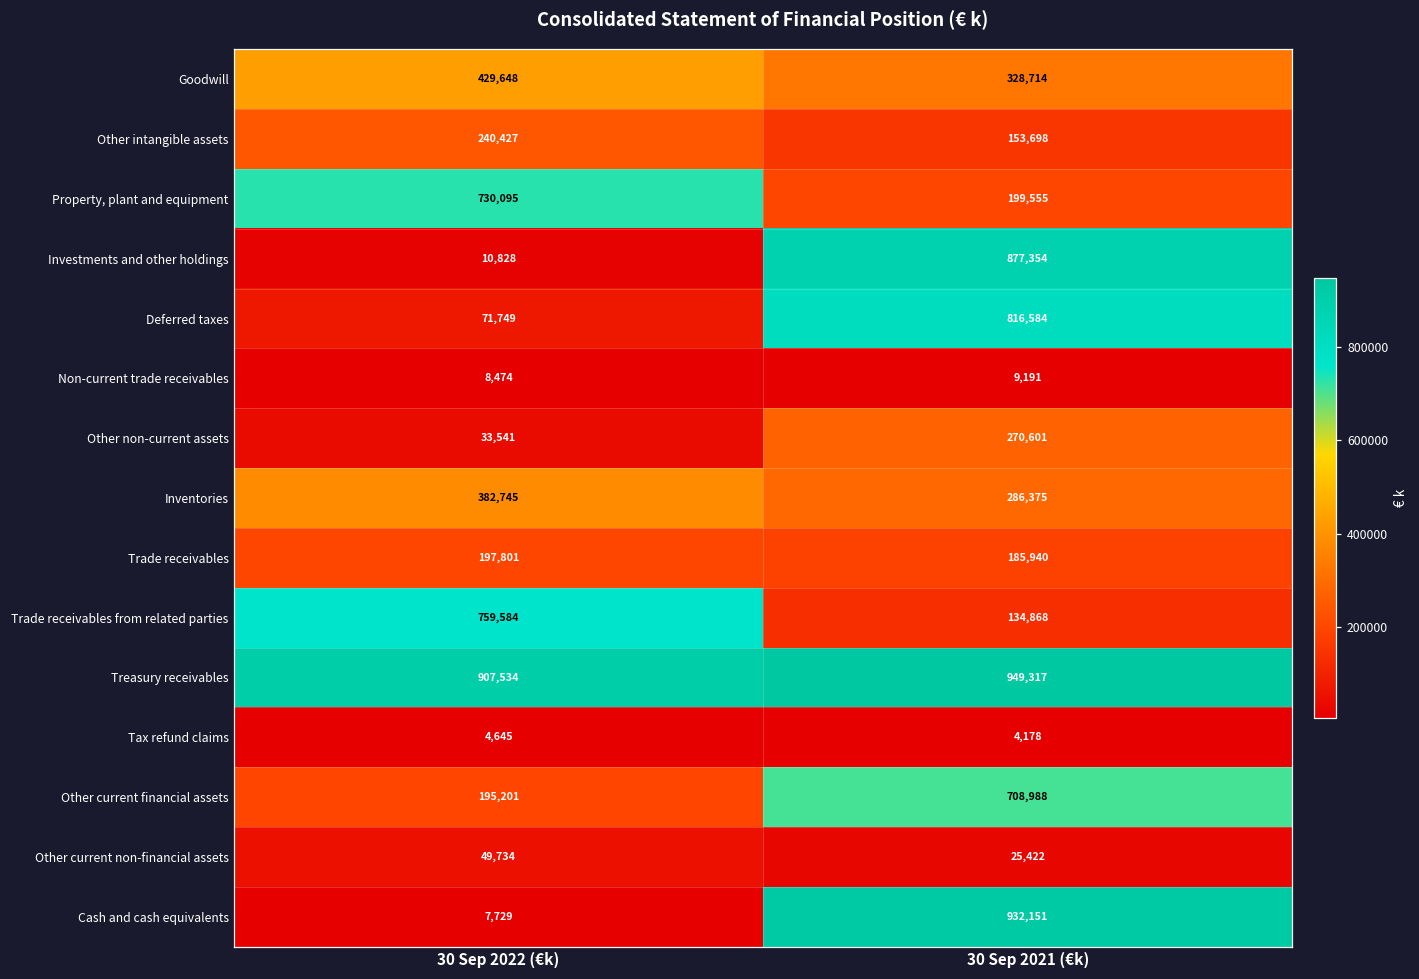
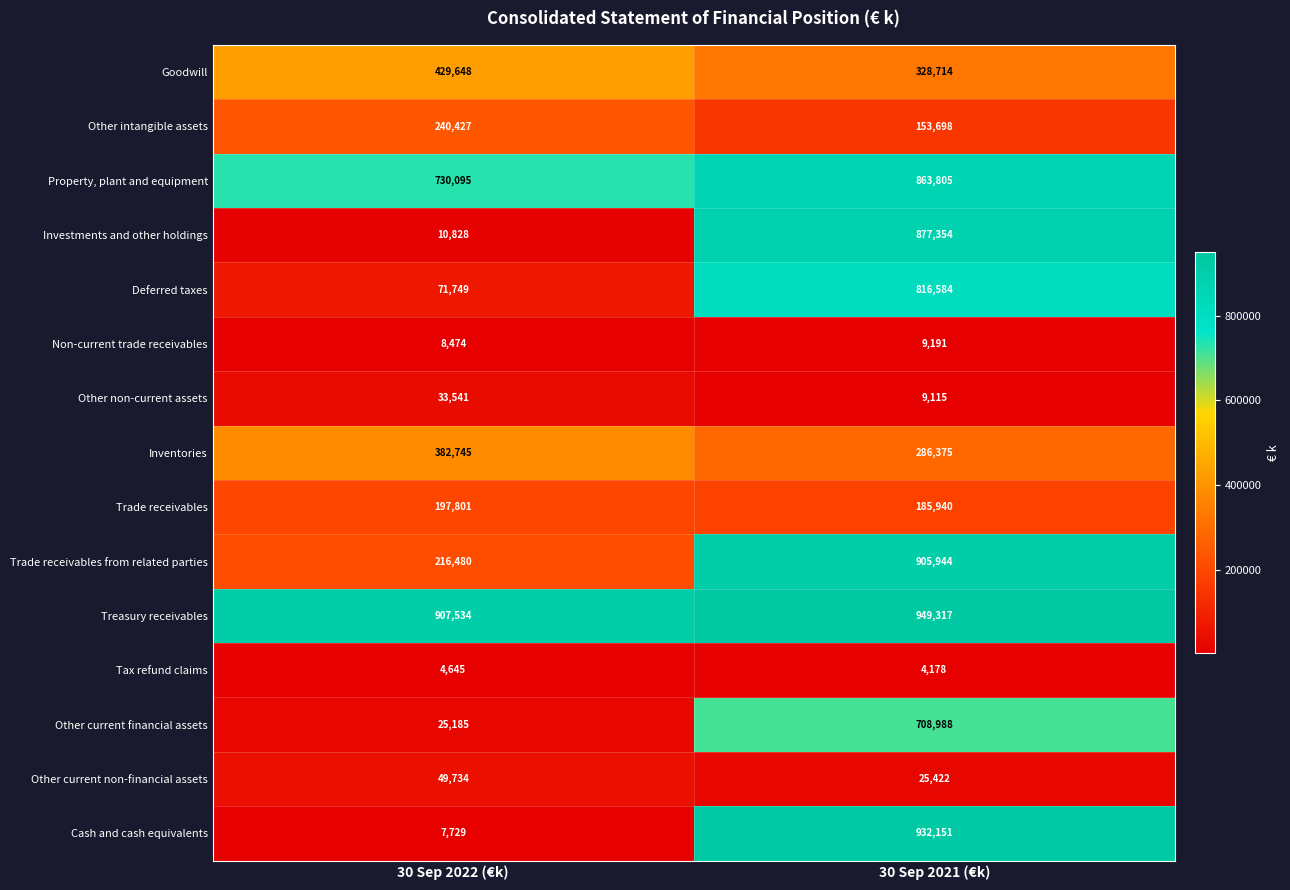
  {
    "Goodwill": {
      "30 Sep 2022 (€k)": "429,648",
      "30 Sep 2021 (€k)": "328,714"
    },
    "Other intangible assets": {
      "30 Sep 2022 (€k)": "240,427",
      "30 Sep 2021 (€k)": "153,698"
    },
    "Property, plant and equipment": {
      "30 Sep 2022 (€k)": "730,095",
-     "30 Sep 2021 (€k)": "199,555"
+     "30 Sep 2021 (€k)": "863,805"
    },
    "Investments and other holdings": {
      "30 Sep 2022 (€k)": "10,828",
      "30 Sep 2021 (€k)": "877,354"
    },
    "Deferred taxes": {
      "30 Sep 2022 (€k)": "71,749",
      "30 Sep 2021 (€k)": "816,584"
    },
    "Non-current trade receivables": {
      "30 Sep 2022 (€k)": "8,474",
      "30 Sep 2021 (€k)": "9,191"
    },
    "Other non-current assets": {
      "30 Sep 2022 (€k)": "33,541",
-     "30 Sep 2021 (€k)": "270,601"
+     "30 Sep 2021 (€k)": "9,115"
    },
    "Inventories": {
      "30 Sep 2022 (€k)": "382,745",
      "30 Sep 2021 (€k)": "286,375"
    },
    "Trade receivables": {
      "30 Sep 2022 (€k)": "197,801",
      "30 Sep 2021 (€k)": "185,940"
    },
    "Trade receivables from related parties": {
-     "30 Sep 2022 (€k)": "759,584",
-     "30 Sep 2021 (€k)": "134,868"
+     "30 Sep 2022 (€k)": "216,480",
+     "30 Sep 2021 (€k)": "905,944"
    },
    "Treasury receivables": {
      "30 Sep 2022 (€k)": "907,534",
      "30 Sep 2021 (€k)": "949,317"
    },
    "Tax refund claims": {
      "30 Sep 2022 (€k)": "4,645",
      "30 Sep 2021 (€k)": "4,178"
    },
    "Other current financial assets": {
-     "30 Sep 2022 (€k)": "195,201",
+     "30 Sep 2022 (€k)": "25,185",
      "30 Sep 2021 (€k)": "708,988"
    },
    "Other current non-financial assets": {
      "30 Sep 2022 (€k)": "49,734",
      "30 Sep 2021 (€k)": "25,422"
    },
    "Cash and cash equivalents": {
      "30 Sep 2022 (€k)": "7,729",
      "30 Sep 2021 (€k)": "932,151"
    }
  }
